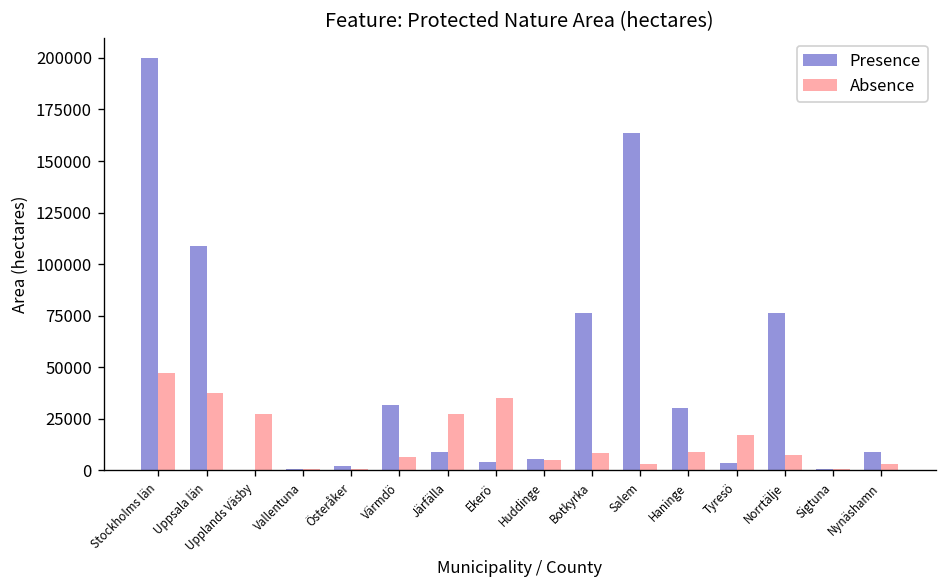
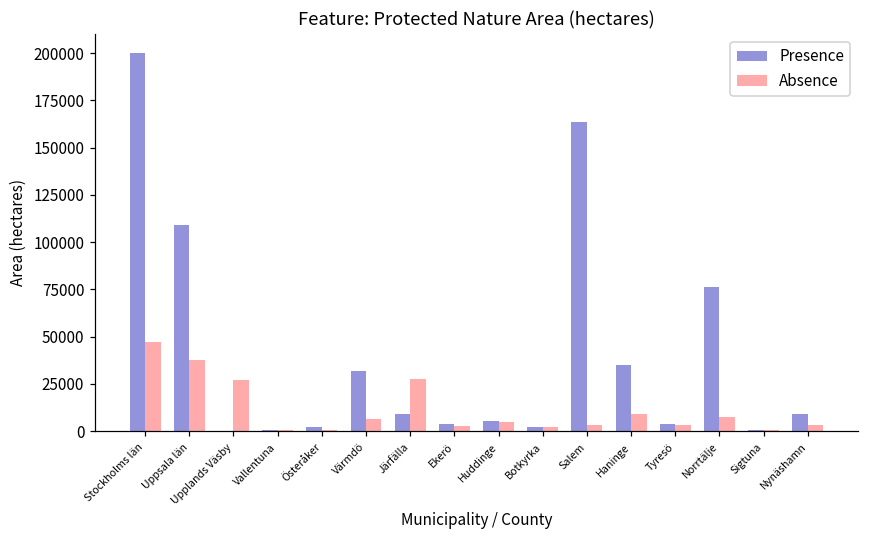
  {
    "Presence": {
      "Stockholms län": 200000,
      "Uppsala län": 109000,
      "Österåker": 2000,
      "Värmdö": 32000,
      "Järfälla": 9000,
      "Ekerö": 4000,
      "Huddinge": 5000,
-     "Botkyrka": 76000,
+     "Botkyrka": 2000,
      "Salem": 164000,
-     "Haninge": 30000,
+     "Haninge": 35000,
      "Tyresö": 4000,
      "Norrtälje": 76000,
      "Nynäshamn": 9000
    },
    "Absence": {
      "Stockholms län": 47000,
      "Uppsala län": 37000,
      "Upplands Väsby": 27000,
      "Värmdö": 7000,
      "Järfälla": 27000,
-     "Ekerö": 35000,
+     "Ekerö": 3000,
      "Huddinge": 5000,
-     "Botkyrka": 8000,
+     "Botkyrka": 2000,
      "Salem": 3000,
      "Haninge": 9000,
-     "Tyresö": 17000,
+     "Tyresö": 3000,
      "Norrtälje": 8000,
      "Nynäshamn": 3000
    }
  }
